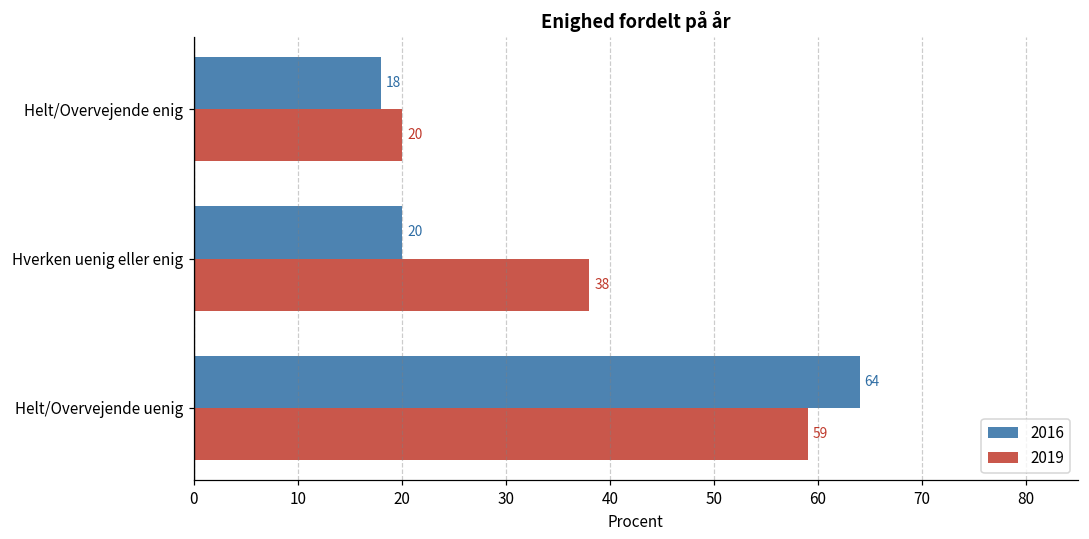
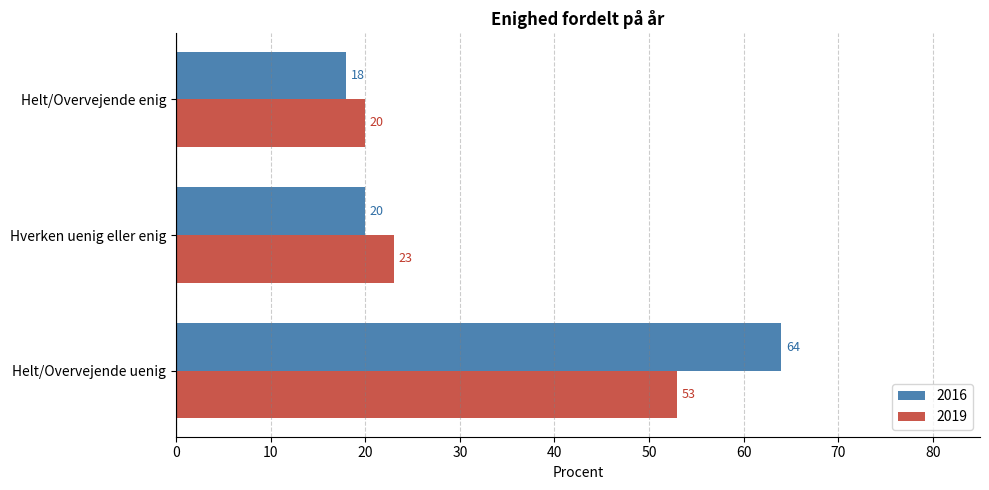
  {
    "2016": {
      "Helt/Overvejende enig": 18,
      "Hverken uenig eller enig": 20,
      "Helt/Overvejende uenig": 64
    },
    "2019": {
      "Helt/Overvejende enig": 20,
-     "Hverken uenig eller enig": 38,
-     "Helt/Overvejende uenig": 59
+     "Hverken uenig eller enig": 23,
+     "Helt/Overvejende uenig": 53
    }
  }
